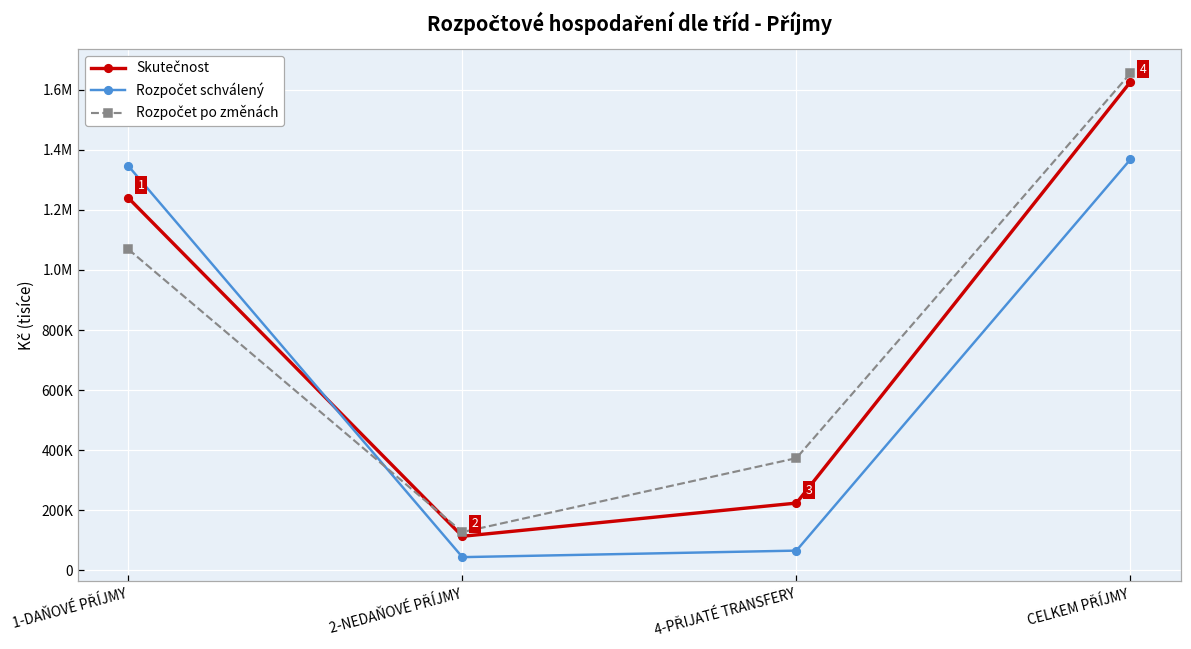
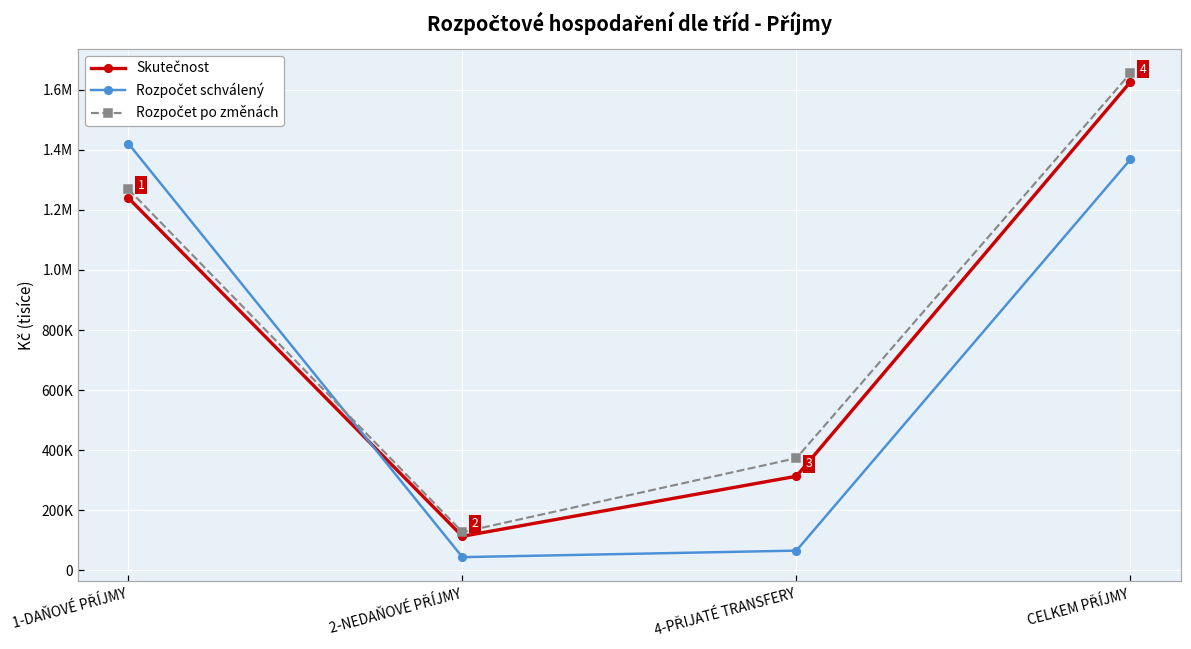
  {
    "Skutečnost": {
      "2-NEDAŇOVÉ PŘÍJMY": 110000,
-     "4-PŘIJATÉ TRANSFERY": 220000,
+     "4-PŘIJATÉ TRANSFERY": 310000,
      "CELKEM PŘÍJMY": 1630000
    },
    "Rozpočet schválený": {
-     "1-DAŇOVÉ PŘÍJMY": 1350000,
+     "1-DAŇOVÉ PŘÍJMY": 1420000,
      "2-NEDAŇOVÉ PŘÍJMY": 40000,
      "4-PŘIJATÉ TRANSFERY": 70000,
      "CELKEM PŘÍJMY": 1370000
    },
    "Rozpočet po změnách": {
-     "1-DAŇOVÉ PŘÍJMY": 1070000,
+     "1-DAŇOVÉ PŘÍJMY": 1270000,
      "4-PŘIJATÉ TRANSFERY": 370000
    }
  }
